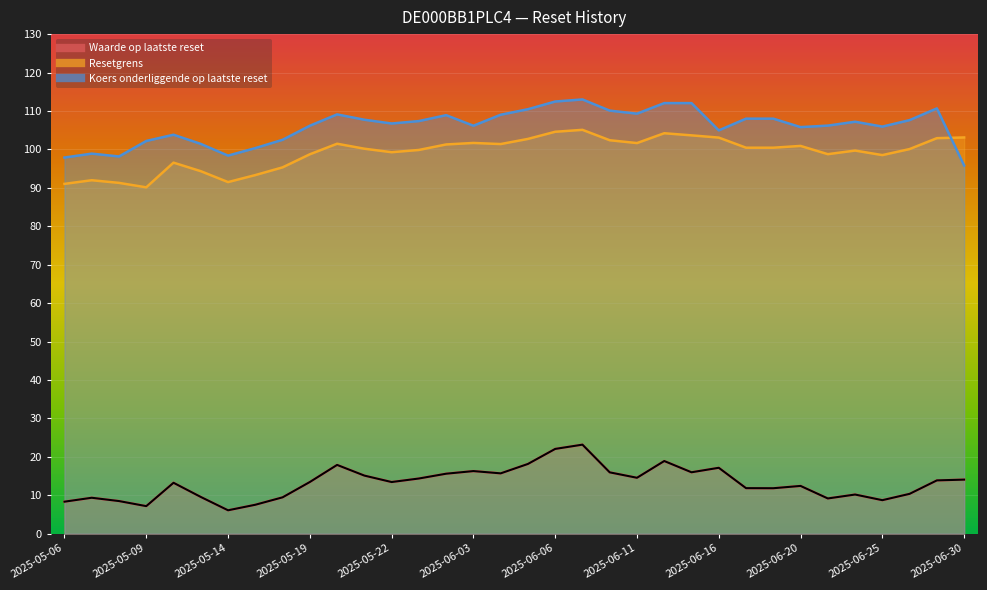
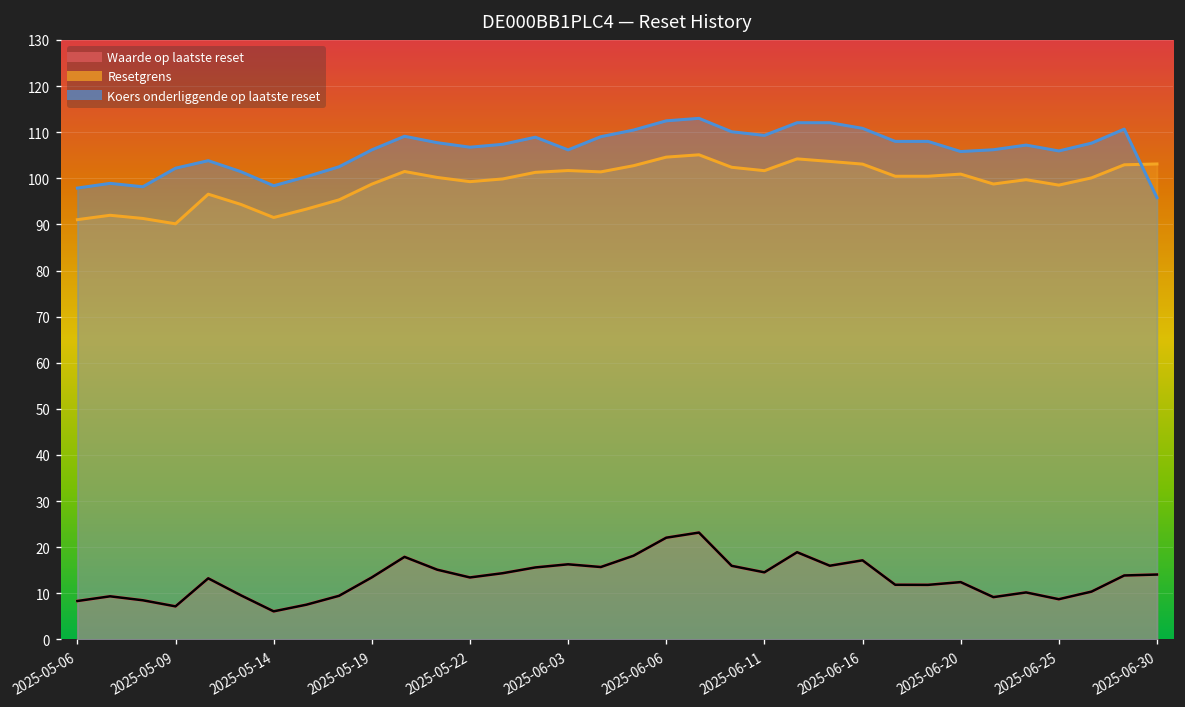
  {
    "Koers onderliggende op laatste reset": {
      "2025-05-06": 98,
      "2025-05-09": 102,
      "2025-05-14": 98,
      "2025-05-19": 106,
      "2025-05-22": 107,
      "2025-06-03": 106,
      "2025-06-06": 112,
      "2025-06-11": 109,
-     "2025-06-16": 105,
+     "2025-06-16": 111,
      "2025-06-20": 106,
      "2025-06-25": 106,
      "2025-06-30": 96
    }
  }
